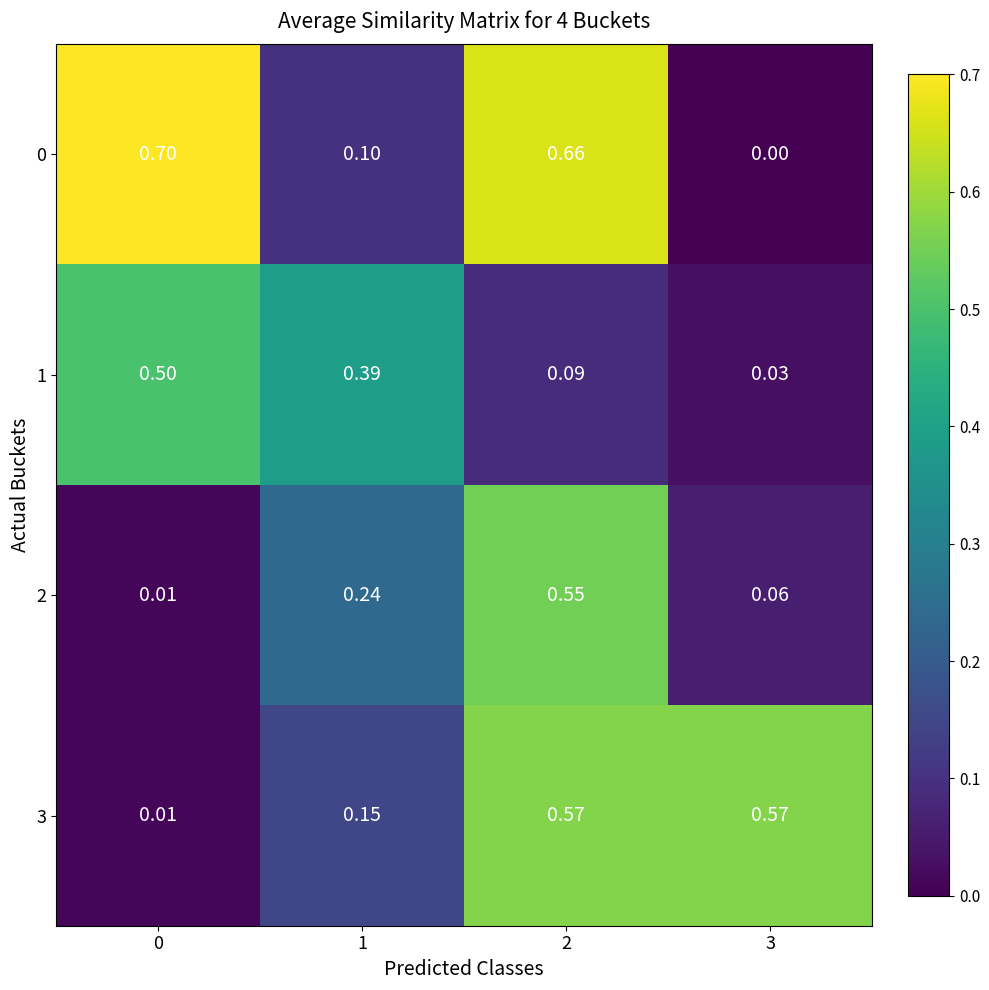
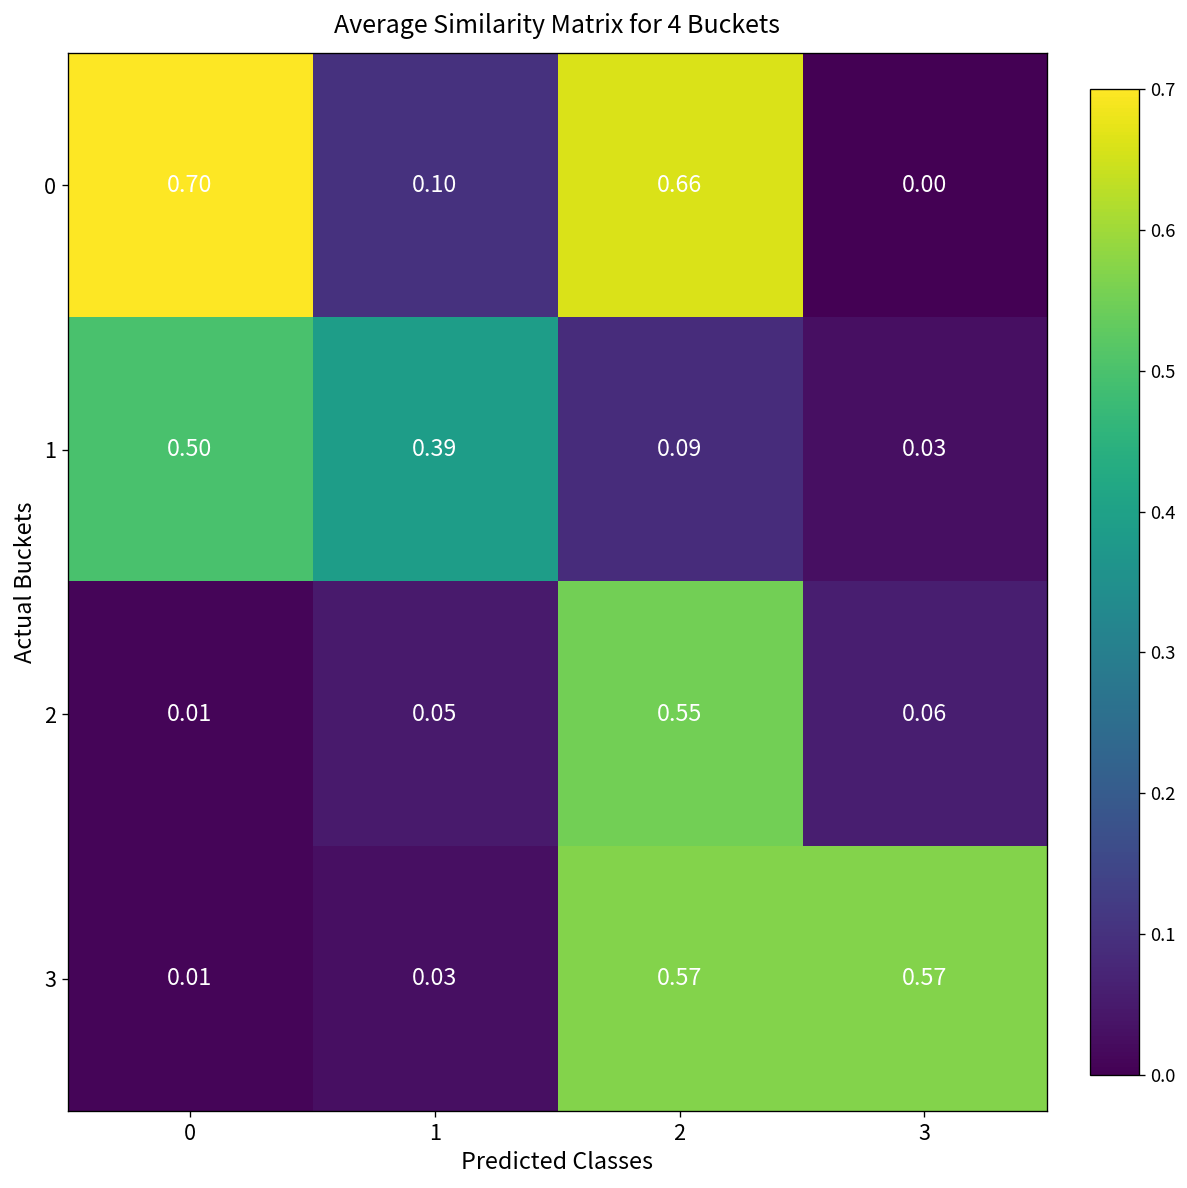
  {
    "0": {
      "0": 0.70,
      "1": 0.10,
      "2": 0.66,
      "3": 0.00
    },
    "1": {
      "0": 0.50,
      "1": 0.39,
      "2": 0.09,
      "3": 0.03
    },
    "2": {
      "0": 0.01,
-     "1": 0.24,
+     "1": 0.05,
      "2": 0.55,
      "3": 0.06
    },
    "3": {
      "0": 0.01,
-     "1": 0.15,
+     "1": 0.03,
      "2": 0.57,
      "3": 0.57
    }
  }
